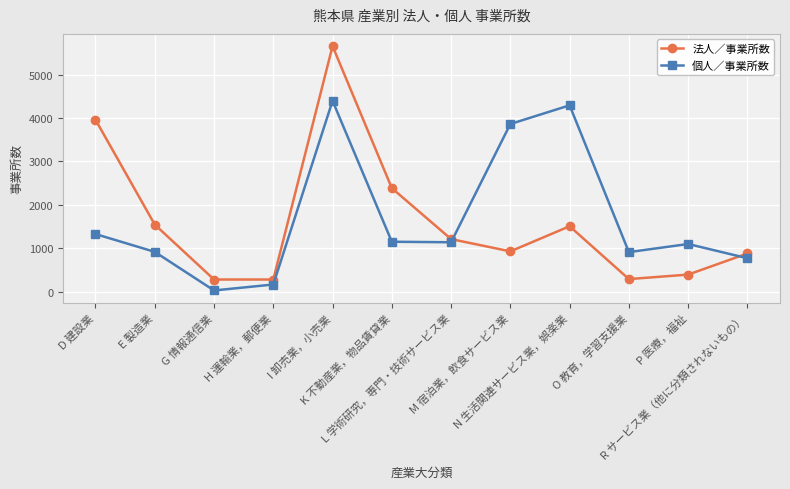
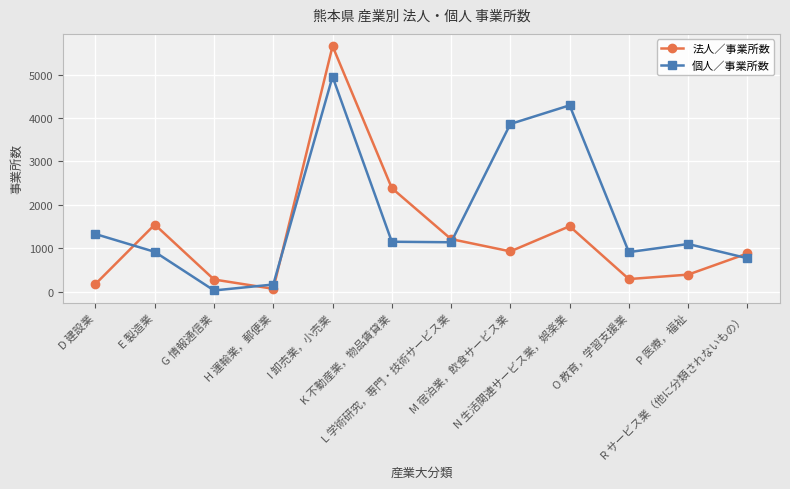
  {
    "法人／事業所数": {
-     "D 建設業": 4000,
+     "D 建設業": 200,
      "E 製造業": 1500,
      "G 情報通信業": 300,
-     "H 運輸業，郵便業": 300,
+     "H 運輸業，郵便業": 100,
      "I 卸売業，小売業": 5700,
      "K 不動産業，物品賃貸業": 2400,
      "L 学術研究，専門・技術サービス業": 1200,
      "M 宿泊業，飲食サービス業": 900,
      "N 生活関連サービス業，娯楽業": 1500,
      "O 教育，学習支援業": 300,
      "P 医療，福祉": 400,
      "R サービス業（他に分類されないもの）": 900
    },
    "個人／事業所数": {
      "D 建設業": 1300,
      "E 製造業": 900,
      "G 情報通信業": 0,
      "H 運輸業，郵便業": 200,
-     "I 卸売業，小売業": 4400,
+     "I 卸売業，小売業": 5000,
      "K 不動産業，物品賃貸業": 1200,
      "L 学術研究，専門・技術サービス業": 1100,
      "M 宿泊業，飲食サービス業": 3900,
      "N 生活関連サービス業，娯楽業": 4300,
      "O 教育，学習支援業": 900,
      "P 医療，福祉": 1100,
      "R サービス業（他に分類されないもの）": 800
    }
  }
